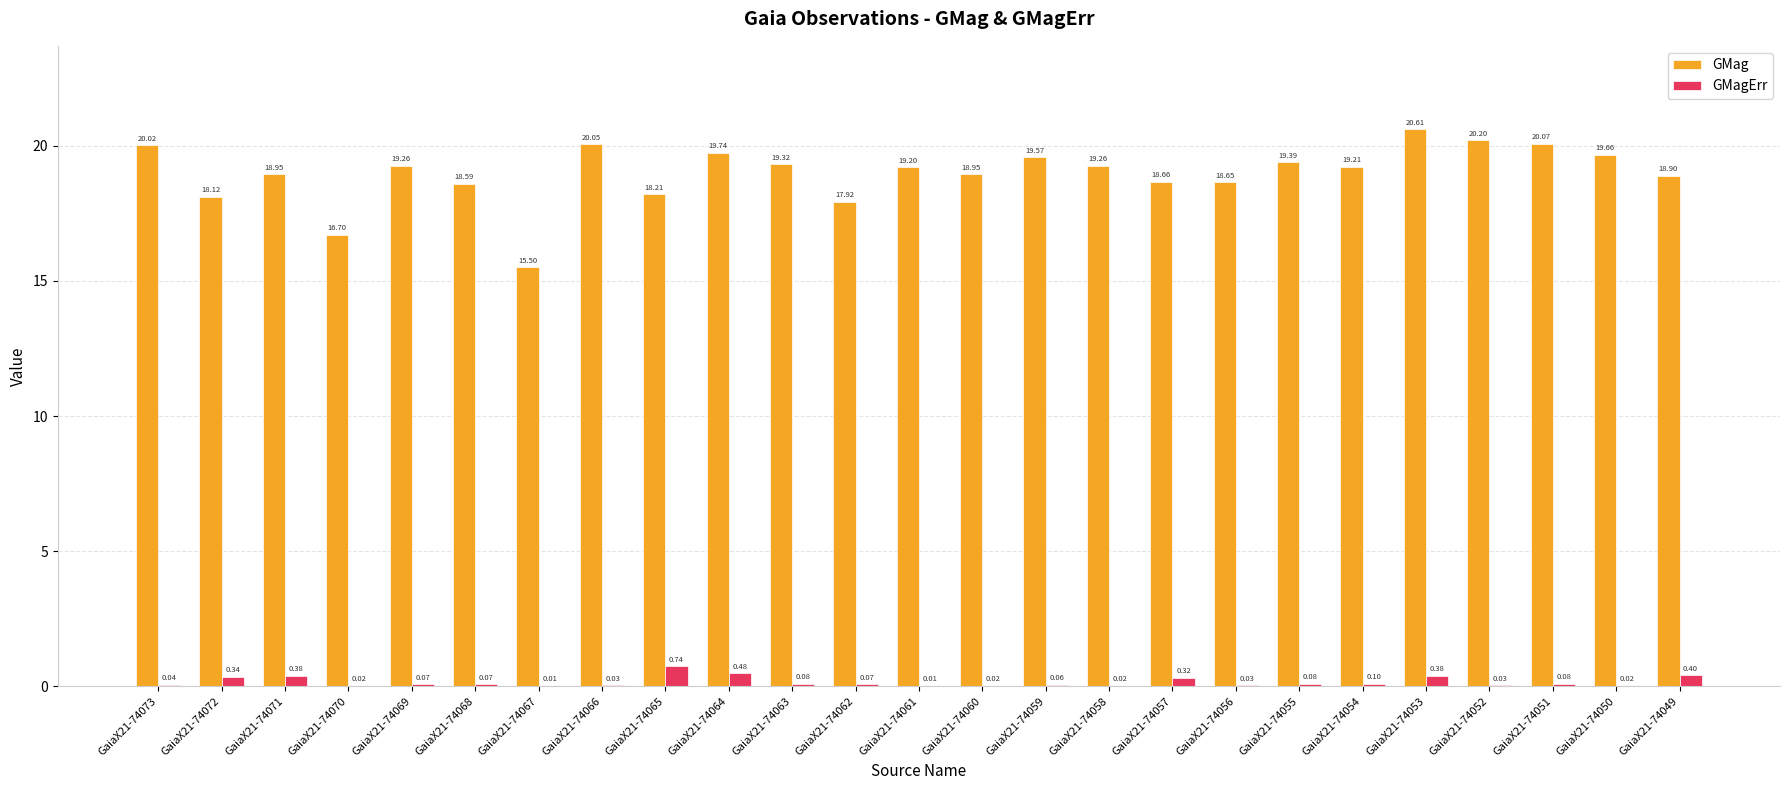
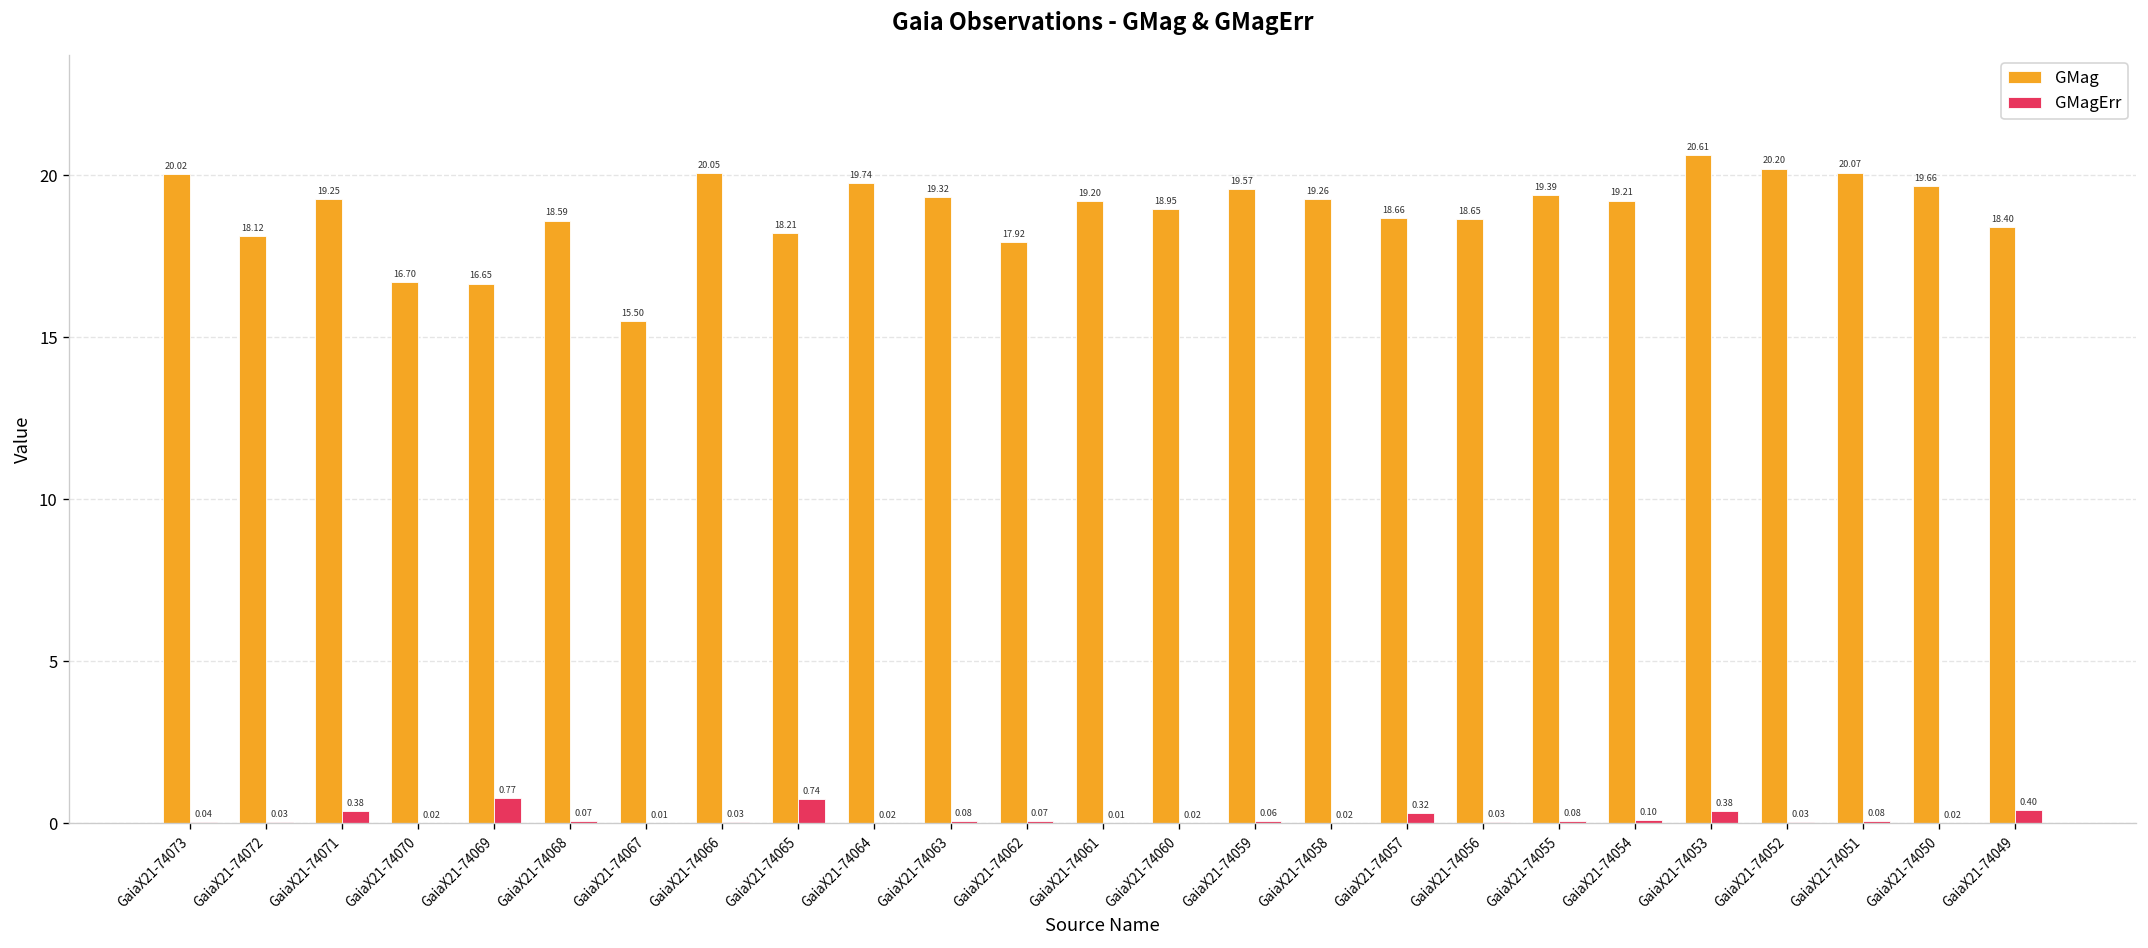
  {
    "GMag": {
      "GaiaX21-74073": 20.02,
      "GaiaX21-74072": 18.12,
-     "GaiaX21-74071": 18.95,
+     "GaiaX21-74071": 19.25,
      "GaiaX21-74070": 16.70,
-     "GaiaX21-74069": 19.26,
+     "GaiaX21-74069": 16.65,
      "GaiaX21-74068": 18.59,
      "GaiaX21-74067": 15.50,
      "GaiaX21-74066": 20.05,
      "GaiaX21-74065": 18.21,
      "GaiaX21-74064": 19.74,
      "GaiaX21-74063": 19.32,
      "GaiaX21-74062": 17.92,
      "GaiaX21-74061": 19.20,
      "GaiaX21-74060": 18.95,
      "GaiaX21-74059": 19.57,
      "GaiaX21-74058": 19.26,
      "GaiaX21-74057": 18.66,
      "GaiaX21-74056": 18.65,
      "GaiaX21-74055": 19.39,
      "GaiaX21-74054": 19.21,
      "GaiaX21-74053": 20.61,
      "GaiaX21-74052": 20.20,
      "GaiaX21-74051": 20.07,
      "GaiaX21-74050": 19.66,
-     "GaiaX21-74049": 18.90
+     "GaiaX21-74049": 18.40
    },
    "GMagErr": {
      "GaiaX21-74073": 0.04,
-     "GaiaX21-74072": 0.34,
+     "GaiaX21-74072": 0.03,
      "GaiaX21-74071": 0.38,
      "GaiaX21-74070": 0.02,
-     "GaiaX21-74069": 0.07,
+     "GaiaX21-74069": 0.77,
      "GaiaX21-74068": 0.07,
      "GaiaX21-74067": 0.01,
      "GaiaX21-74066": 0.03,
      "GaiaX21-74065": 0.74,
-     "GaiaX21-74064": 0.48,
+     "GaiaX21-74064": 0.02,
      "GaiaX21-74063": 0.08,
      "GaiaX21-74062": 0.07,
      "GaiaX21-74061": 0.01,
      "GaiaX21-74060": 0.02,
      "GaiaX21-74059": 0.06,
      "GaiaX21-74058": 0.02,
      "GaiaX21-74057": 0.32,
      "GaiaX21-74056": 0.03,
      "GaiaX21-74055": 0.08,
      "GaiaX21-74054": 0.10,
      "GaiaX21-74053": 0.38,
      "GaiaX21-74052": 0.03,
      "GaiaX21-74051": 0.08,
      "GaiaX21-74050": 0.02,
      "GaiaX21-74049": 0.40
    }
  }
